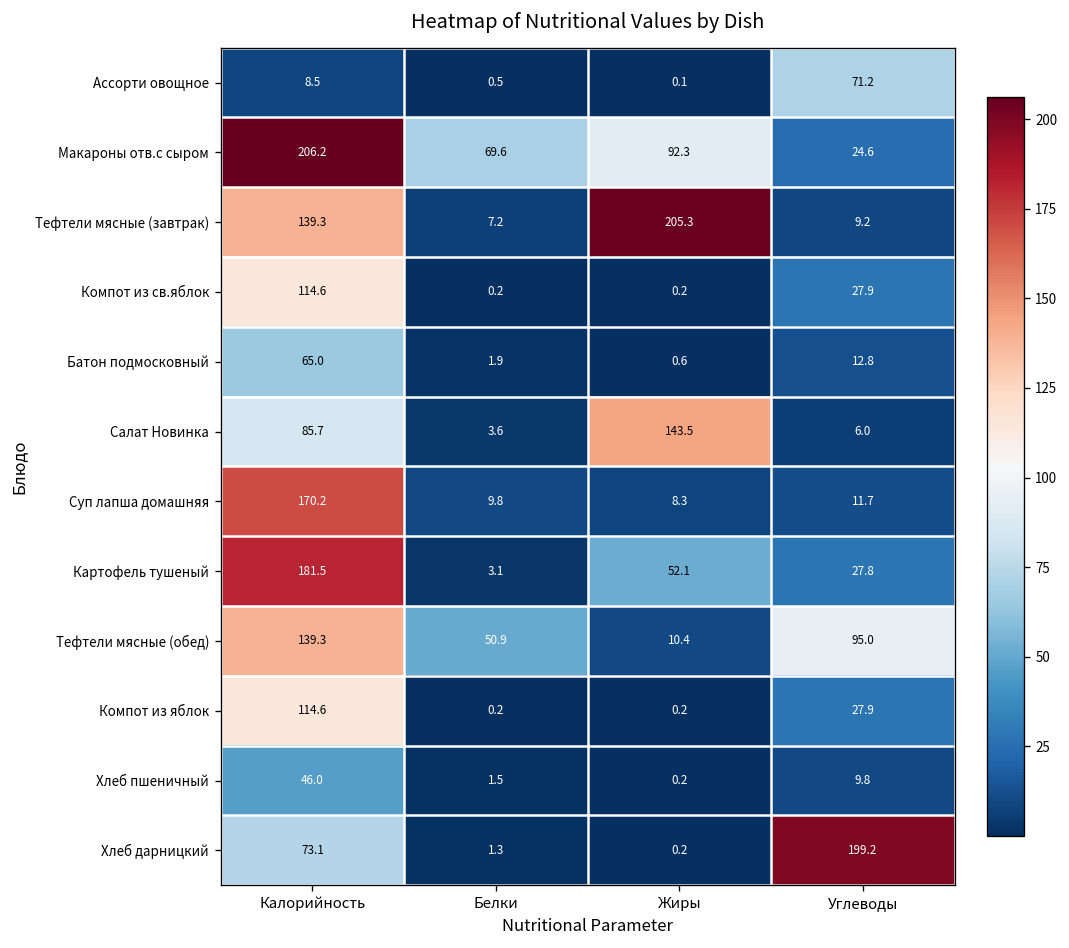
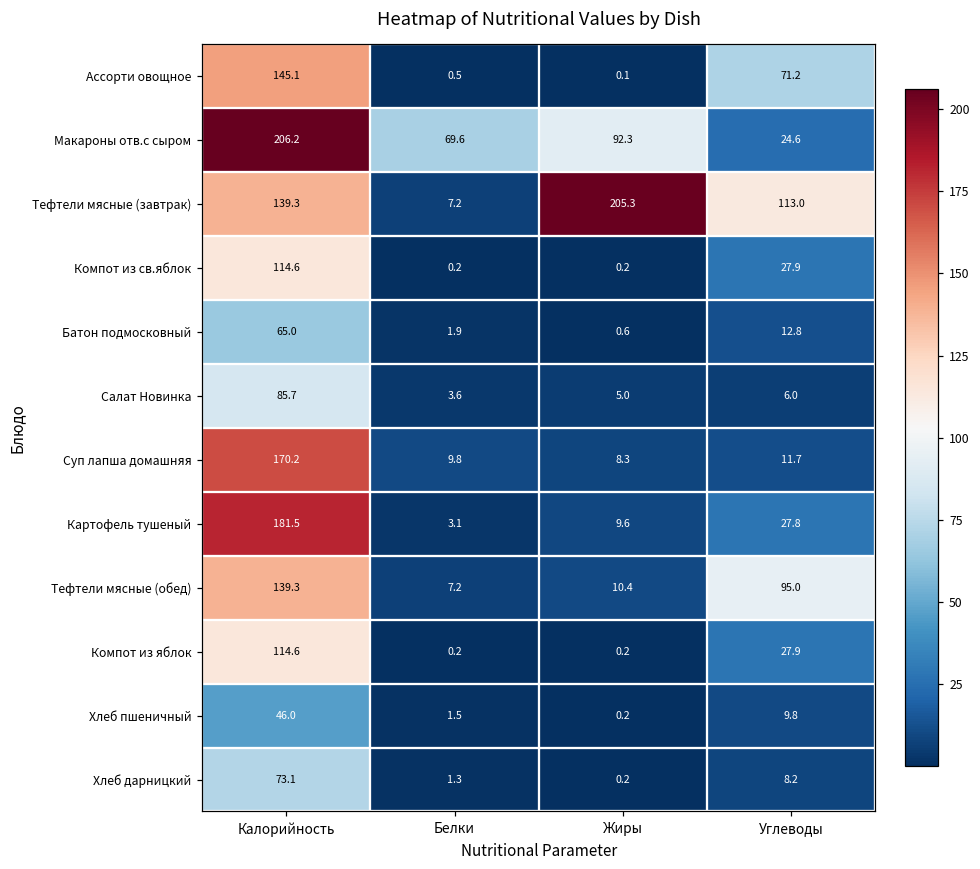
  {
    "Ассорти овощное": {
-     "Калорийность": 8.5,
+     "Калорийность": 145.1,
      "Белки": 0.5,
      "Жиры": 0.1,
      "Углеводы": 71.2
    },
    "Макароны отв.с сыром": {
      "Калорийность": 206.2,
      "Белки": 69.6,
      "Жиры": 92.3,
      "Углеводы": 24.6
    },
    "Тефтели мясные (завтрак)": {
      "Калорийность": 139.3,
      "Белки": 7.2,
      "Жиры": 205.3,
-     "Углеводы": 9.2
+     "Углеводы": 113.0
    },
    "Компот из св.яблок": {
      "Калорийность": 114.6,
      "Белки": 0.2,
      "Жиры": 0.2,
      "Углеводы": 27.9
    },
    "Батон подмосковный": {
      "Калорийность": 65.0,
      "Белки": 1.9,
      "Жиры": 0.6,
      "Углеводы": 12.8
    },
    "Салат Новинка": {
      "Калорийность": 85.7,
      "Белки": 3.6,
-     "Жиры": 143.5,
+     "Жиры": 5.0,
      "Углеводы": 6.0
    },
    "Суп лапша домашняя": {
      "Калорийность": 170.2,
      "Белки": 9.8,
      "Жиры": 8.3,
      "Углеводы": 11.7
    },
    "Картофель тушеный": {
      "Калорийность": 181.5,
      "Белки": 3.1,
-     "Жиры": 52.1,
+     "Жиры": 9.6,
      "Углеводы": 27.8
    },
    "Тефтели мясные (обед)": {
      "Калорийность": 139.3,
-     "Белки": 50.9,
+     "Белки": 7.2,
      "Жиры": 10.4,
      "Углеводы": 95.0
    },
    "Компот из яблок": {
      "Калорийность": 114.6,
      "Белки": 0.2,
      "Жиры": 0.2,
      "Углеводы": 27.9
    },
    "Хлеб пшеничный": {
      "Калорийность": 46.0,
      "Белки": 1.5,
      "Жиры": 0.2,
      "Углеводы": 9.8
    },
    "Хлеб дарницкий": {
      "Калорийность": 73.1,
      "Белки": 1.3,
      "Жиры": 0.2,
-     "Углеводы": 199.2
+     "Углеводы": 8.2
    }
  }
